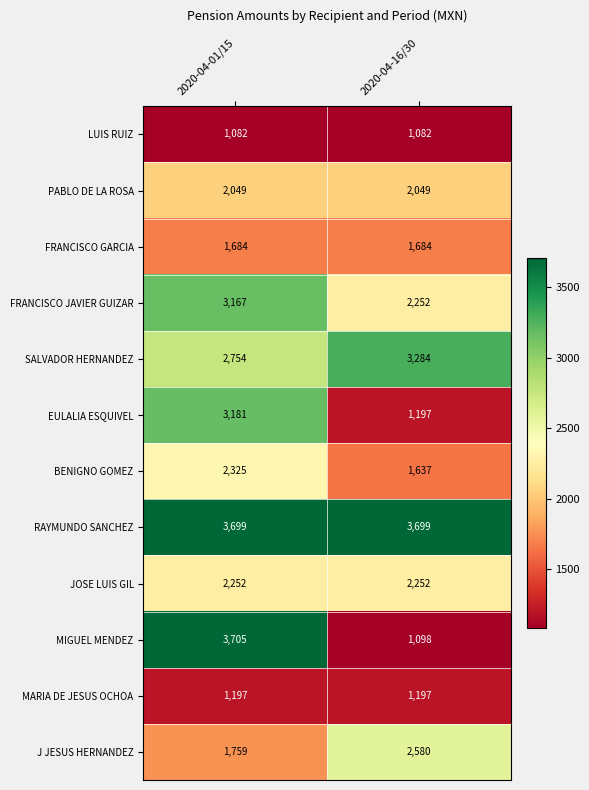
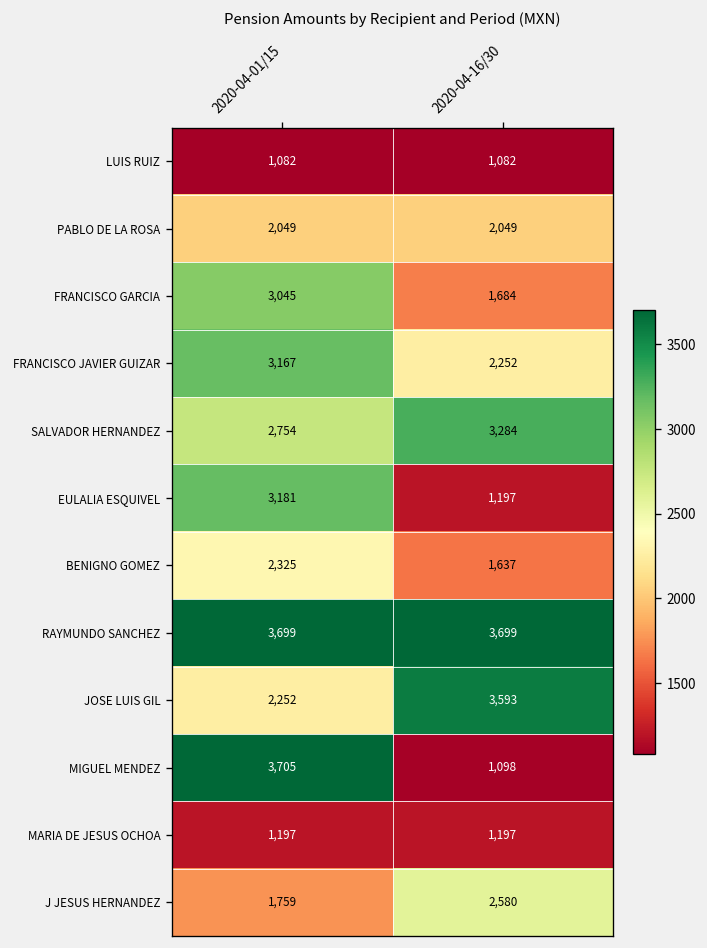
  {
    "LUIS RUIZ": {
      "2020-04-01/15": "1,082",
      "2020-04-16/30": "1,082"
    },
    "PABLO DE LA ROSA": {
      "2020-04-01/15": "2,049",
      "2020-04-16/30": "2,049"
    },
    "FRANCISCO GARCIA": {
-     "2020-04-01/15": "1,684",
+     "2020-04-01/15": "3,045",
      "2020-04-16/30": "1,684"
    },
    "FRANCISCO JAVIER GUIZAR": {
      "2020-04-01/15": "3,167",
      "2020-04-16/30": "2,252"
    },
    "SALVADOR HERNANDEZ": {
      "2020-04-01/15": "2,754",
      "2020-04-16/30": "3,284"
    },
    "EULALIA ESQUIVEL": {
      "2020-04-01/15": "3,181",
      "2020-04-16/30": "1,197"
    },
    "BENIGNO GOMEZ": {
      "2020-04-01/15": "2,325",
      "2020-04-16/30": "1,637"
    },
    "RAYMUNDO SANCHEZ": {
      "2020-04-01/15": "3,699",
      "2020-04-16/30": "3,699"
    },
    "JOSE LUIS GIL": {
      "2020-04-01/15": "2,252",
-     "2020-04-16/30": "2,252"
+     "2020-04-16/30": "3,593"
    },
    "MIGUEL MENDEZ": {
      "2020-04-01/15": "3,705",
      "2020-04-16/30": "1,098"
    },
    "MARIA DE JESUS OCHOA": {
      "2020-04-01/15": "1,197",
      "2020-04-16/30": "1,197"
    },
    "J JESUS HERNANDEZ": {
      "2020-04-01/15": "1,759",
      "2020-04-16/30": "2,580"
    }
  }
